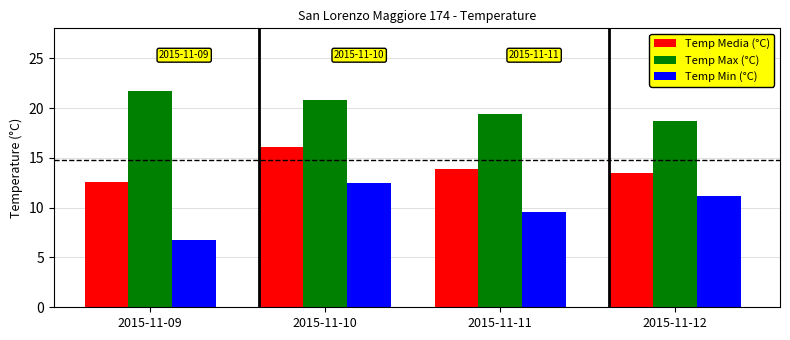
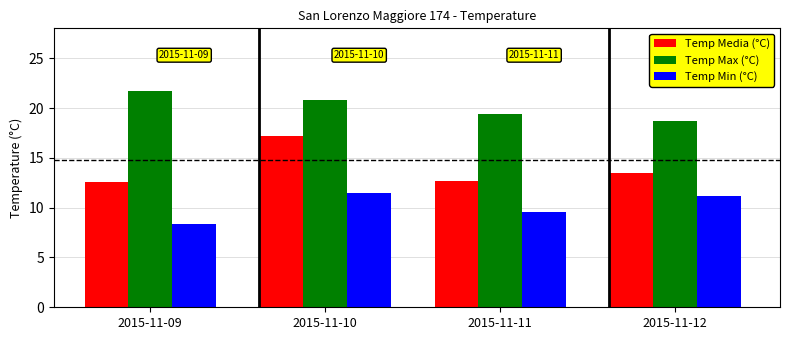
  {
    "Temp Media (°C)": {
      "2015-11-09": 13,
-     "2015-11-10": 16,
-     "2015-11-11": 14,
+     "2015-11-10": 17,
+     "2015-11-11": 13,
      "2015-11-12": 14
    },
    "Temp Max (°C)": {
      "2015-11-09": 22,
      "2015-11-10": 21,
      "2015-11-11": 19,
      "2015-11-12": 19
    },
    "Temp Min (°C)": {
-     "2015-11-09": 7,
-     "2015-11-10": 13,
+     "2015-11-09": 8,
+     "2015-11-10": 12,
      "2015-11-11": 10,
      "2015-11-12": 11
    }
  }
